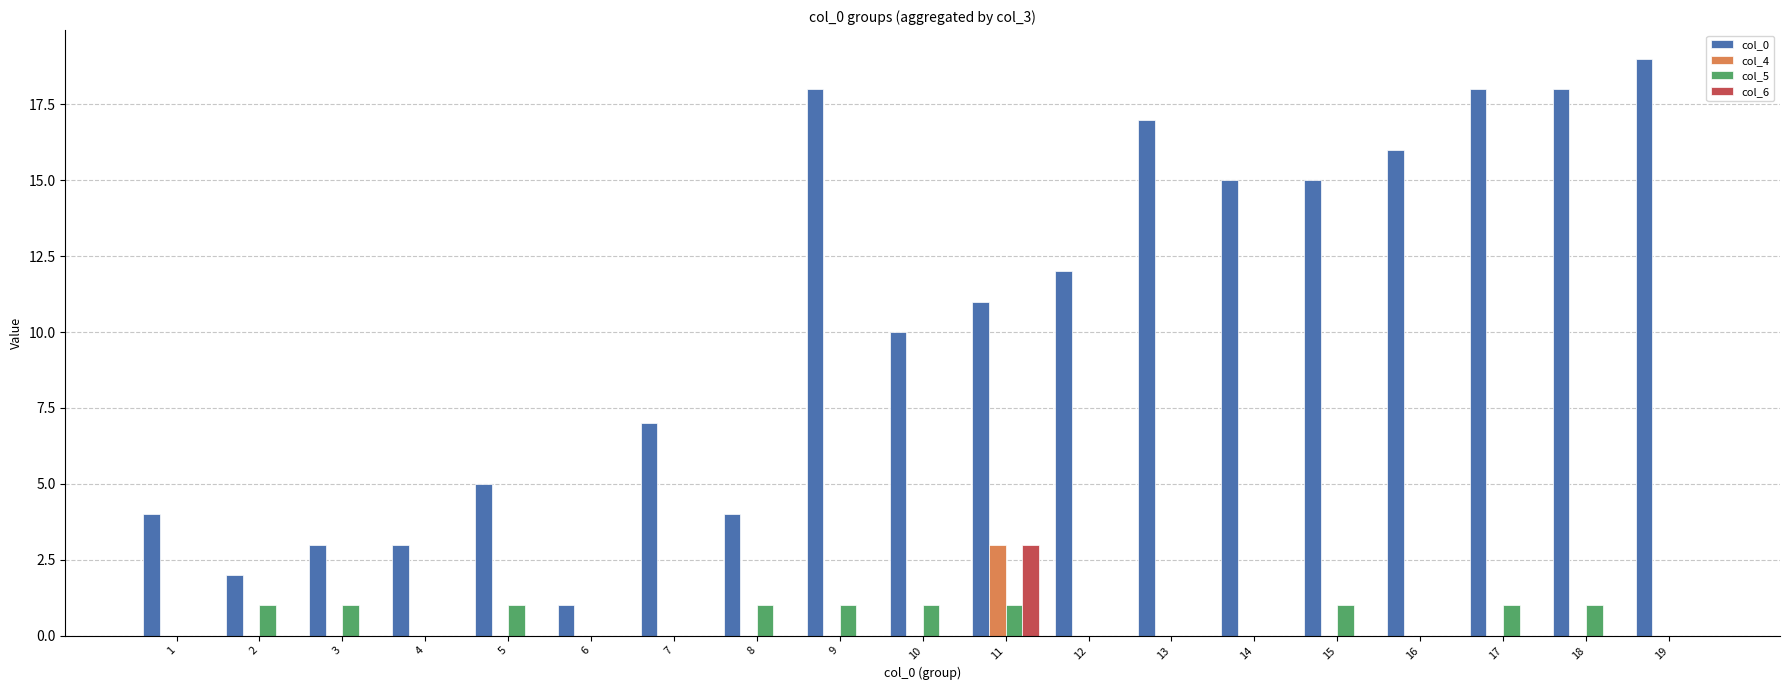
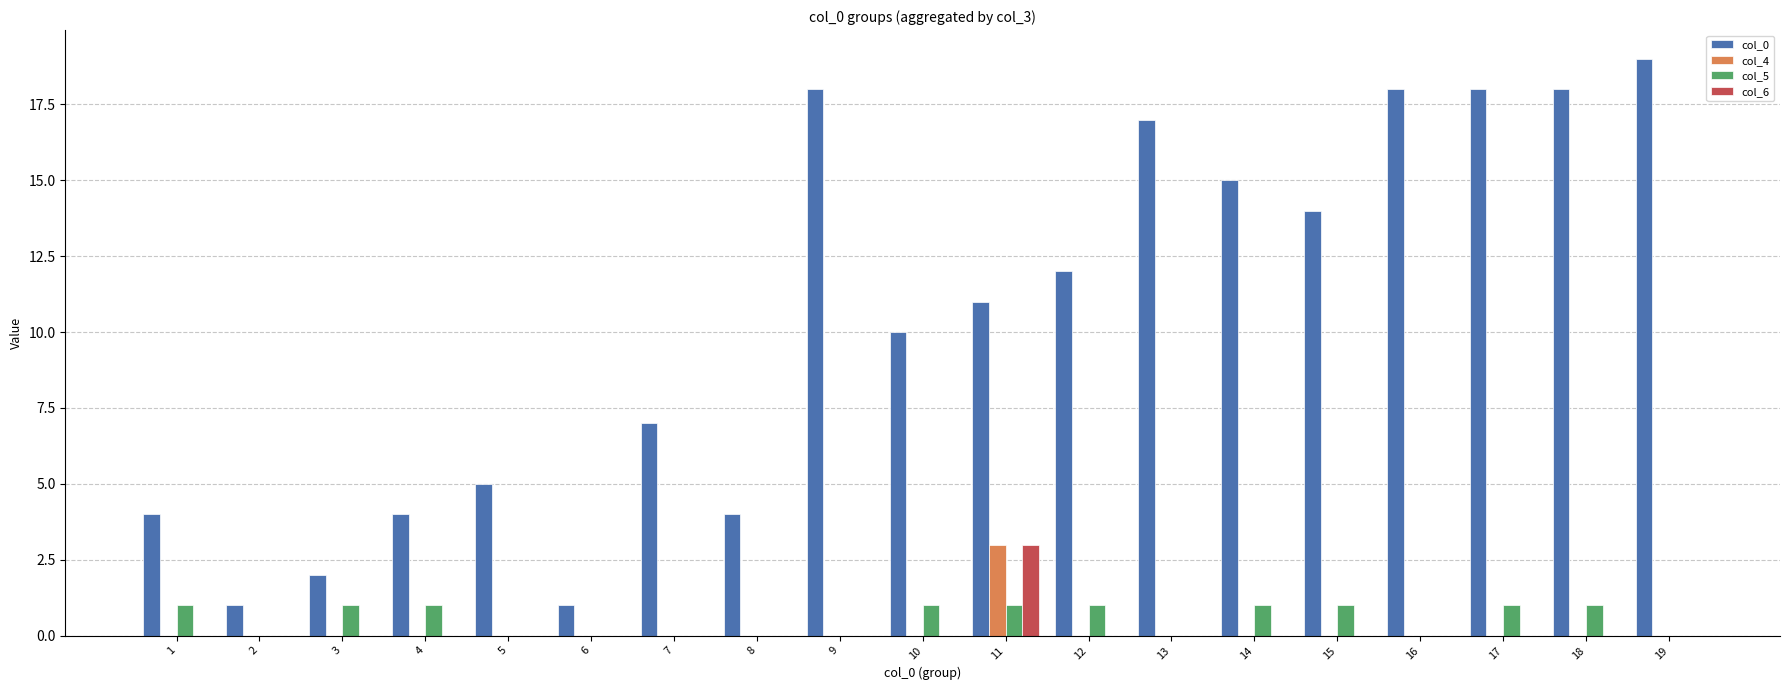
  {
    "col_0": {
      "1": 4,
-     "2": 2,
-     "3": 3,
-     "4": 3,
+     "2": 1,
+     "3": 2,
+     "4": 4,
      "5": 5,
      "6": 1,
      "7": 7,
      "8": 4,
      "9": 18,
      "10": 10,
      "11": 11,
      "12": 12,
      "13": 17,
      "14": 15,
-     "15": 15,
-     "16": 16,
+     "15": 14,
+     "16": 18,
      "17": 18,
      "18": 18,
      "19": 19
    },
    "col_5": {
-     "1": 0,
-     "2": 1,
+     "1": 1,
+     "2": 0,
      "3": 1,
-     "4": 0,
-     "5": 1,
+     "4": 1,
+     "5": 0,
      "6": 0,
      "7": 0,
-     "8": 1,
-     "9": 1,
+     "8": 0,
+     "9": 0,
      "10": 1,
      "11": 1,
-     "12": 0,
+     "12": 1,
      "13": 0,
-     "14": 0,
+     "14": 1,
      "15": 1,
      "16": 0,
      "17": 1,
      "18": 1,
      "19": 0
    }
  }
